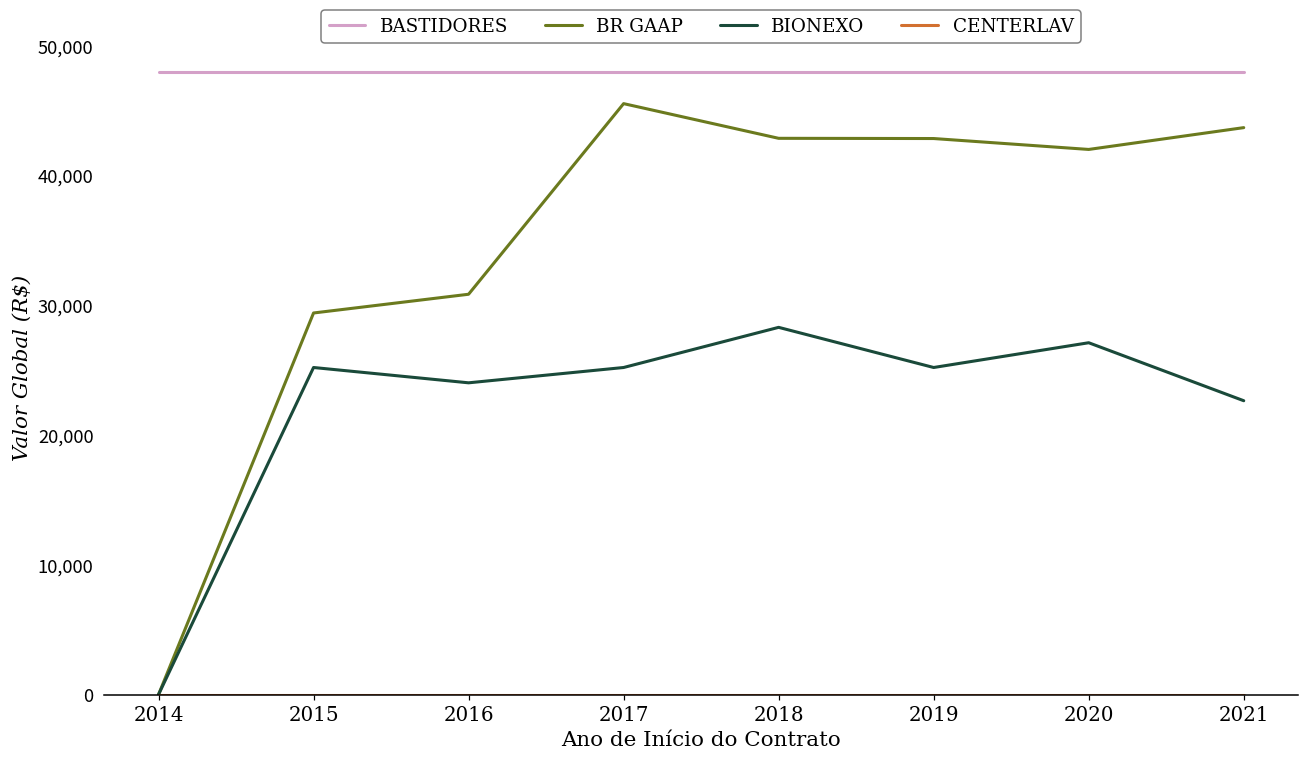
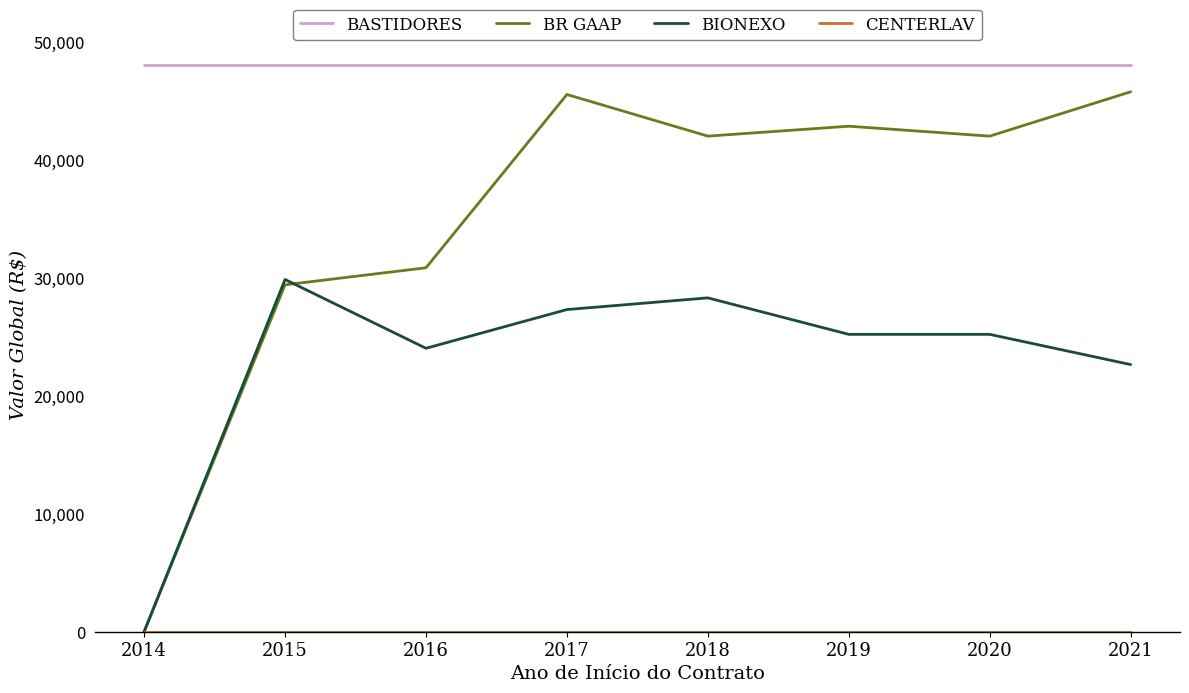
  {
    "BASTIDORES": {
      "2014": "48,000",
      "2015": "48,000",
      "2016": "48,000",
      "2017": "48,000",
      "2018": "48,000",
      "2019": "48,000",
      "2020": "48,000",
      "2021": "48,000"
    },
    "BR GAAP": {
      "2015": "29,400",
      "2016": "30,800",
      "2017": "45,500",
-     "2018": "42,900",
+     "2018": "42,000",
      "2019": "42,800",
      "2020": "42,000",
-     "2021": "43,700"
+     "2021": "45,800"
    },
    "BIONEXO": {
-     "2015": "25,200",
+     "2015": "29,900",
      "2016": "24,000",
-     "2017": "25,200",
+     "2017": "27,300",
      "2018": "28,300",
      "2019": "25,200",
-     "2020": "27,100",
+     "2020": "25,200",
      "2021": "22,600"
    },
    "CENTERLAV": {
      "2015": "0",
      "2016": "0",
      "2017": "0",
      "2018": "0",
      "2019": "0",
      "2020": "0",
      "2021": "0"
    }
  }
